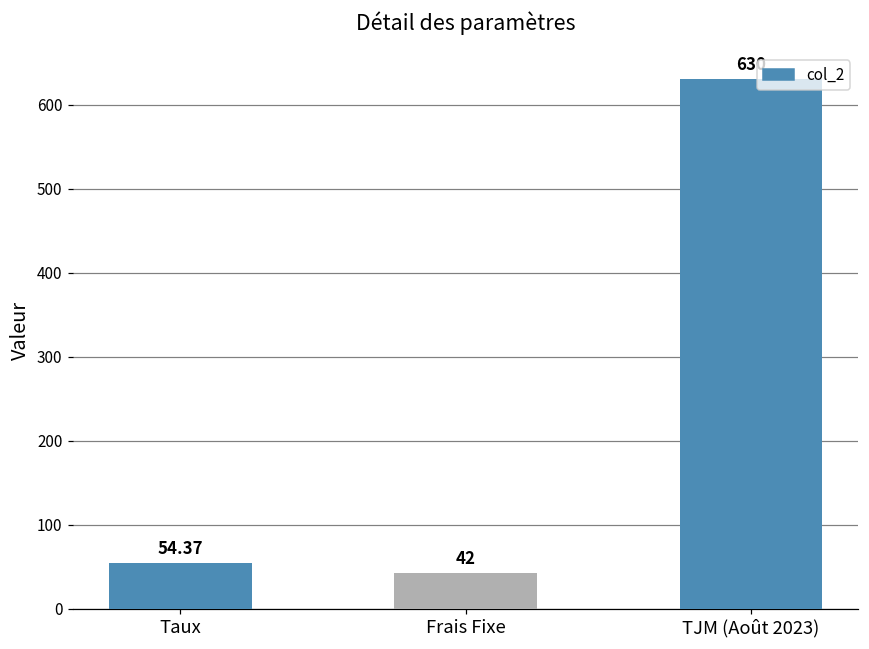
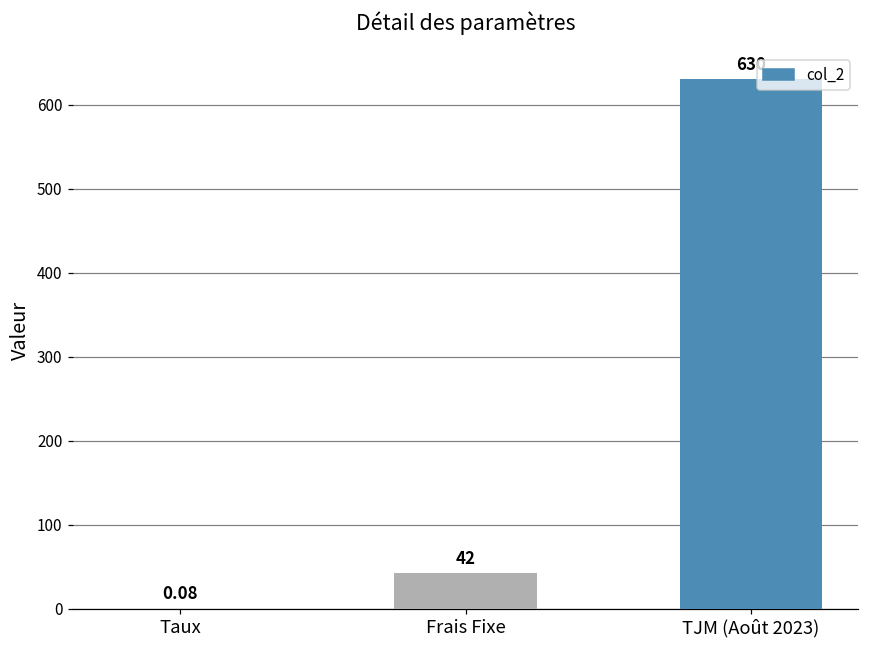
  {
-   "Taux": 54.37,
+   "Taux": 0.08,
    "Frais Fixe": 42
  }
